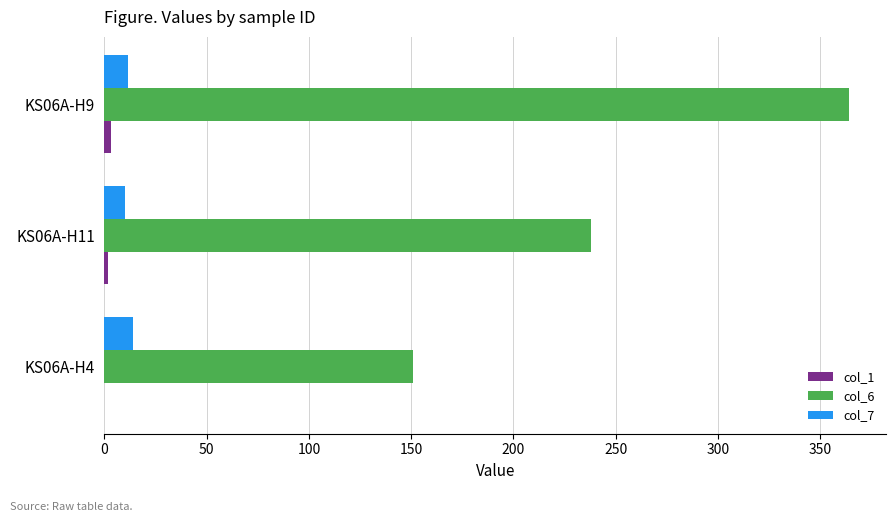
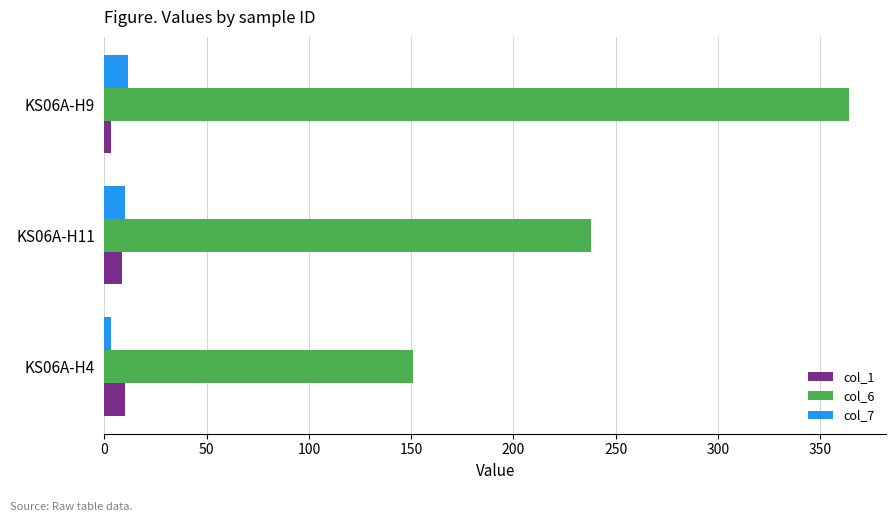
  {
    "col_1": {
      "KS06A-H9": 3,
-     "KS06A-H11": 2,
-     "KS06A-H4": 0
+     "KS06A-H11": 8,
+     "KS06A-H4": 10
    },
    "col_6": {
      "KS06A-H9": 364,
      "KS06A-H11": 238,
      "KS06A-H4": 151
    },
    "col_7": {
      "KS06A-H9": 12,
      "KS06A-H11": 10,
-     "KS06A-H4": 14
+     "KS06A-H4": 3
    }
  }
